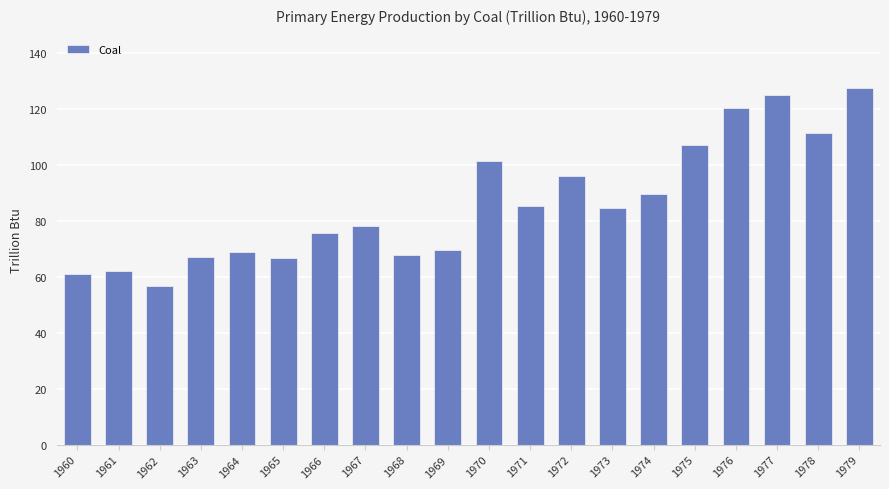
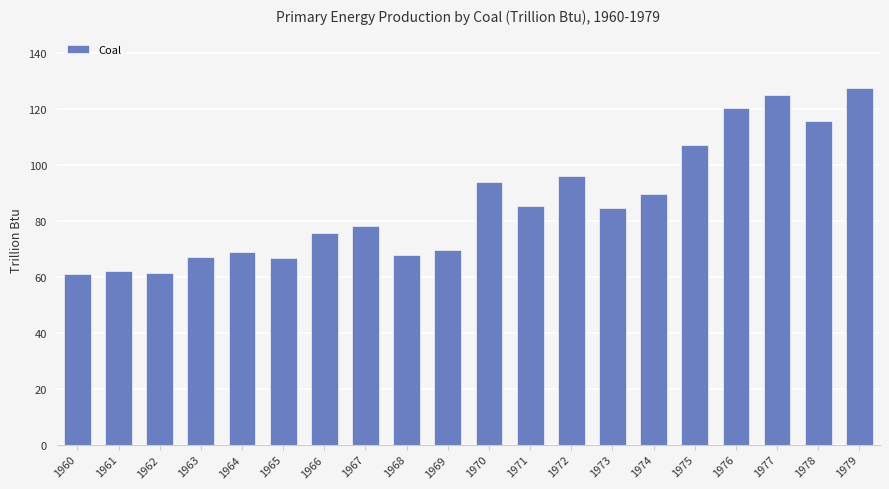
  {
    "1960": 61,
    "1961": 62,
-   "1962": 56,
+   "1962": 61,
    "1963": 67,
    "1964": 69,
    "1965": 67,
    "1966": 76,
    "1967": 78,
    "1968": 68,
    "1969": 70,
-   "1970": 101,
+   "1970": 94,
    "1971": 85,
    "1972": 96,
    "1973": 84,
    "1974": 89,
    "1975": 107,
    "1976": 120,
    "1977": 125,
-   "1978": 111,
+   "1978": 115,
    "1979": 127
  }
